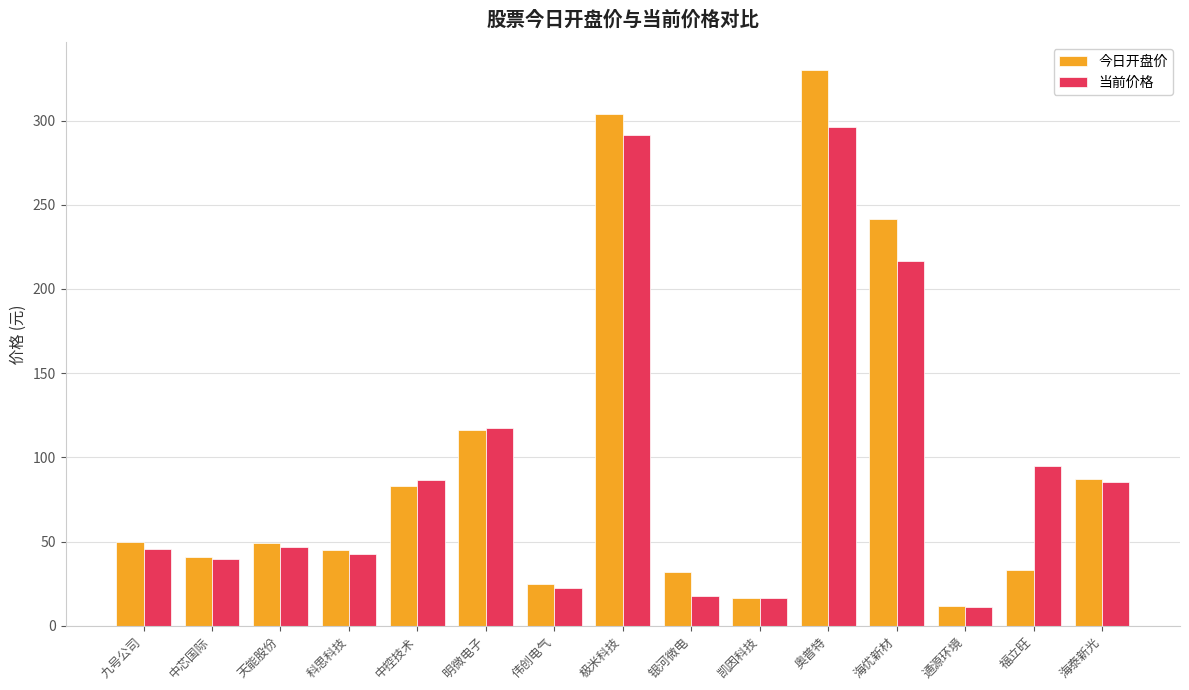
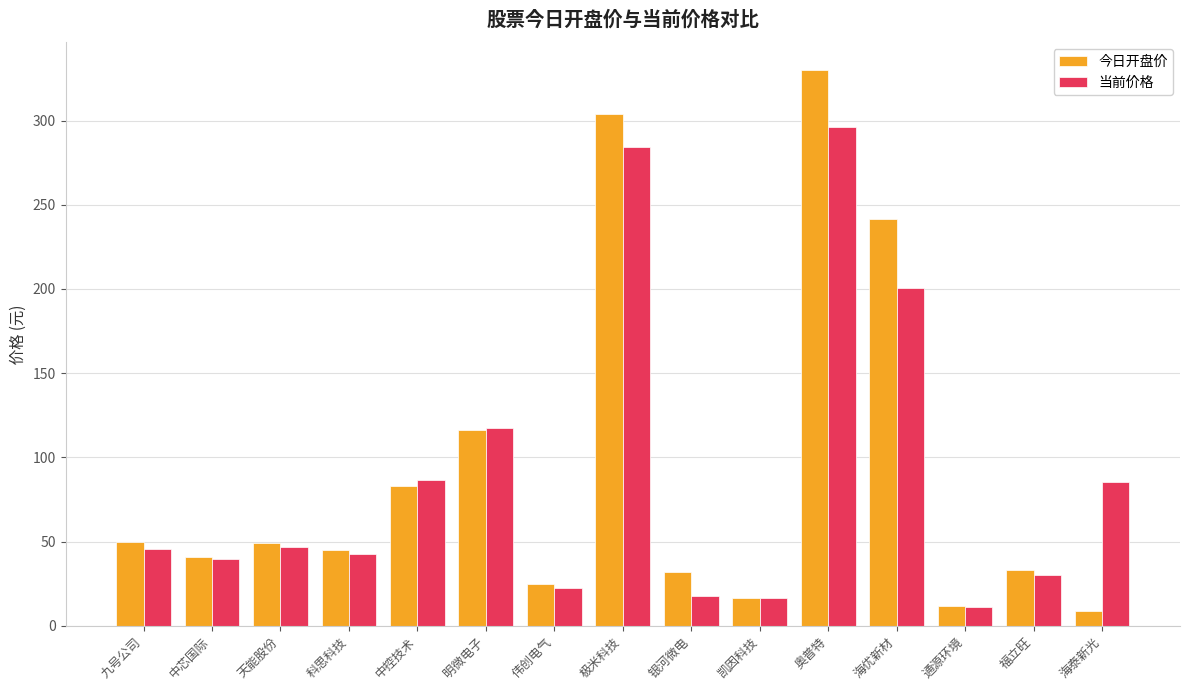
  {
    "今日开盘价": {
      "九号公司": 50,
      "中芯国际": 41,
      "天能股份": 49,
      "科思科技": 45,
      "中控技术": 83,
      "明微电子": 116,
      "伟创电气": 25,
      "极米科技": 304,
      "银河微电": 32,
      "凯因科技": 17,
      "奥普特": 330,
      "海优新材": 241,
      "通源环境": 12,
      "福立旺": 33,
-     "海泰新光": 87
+     "海泰新光": 9
    },
    "当前价格": {
      "九号公司": 46,
      "中芯国际": 40,
      "天能股份": 47,
      "科思科技": 43,
      "中控技术": 87,
      "明微电子": 117,
      "伟创电气": 23,
-     "极米科技": 292,
+     "极米科技": 285,
      "银河微电": 17,
      "凯因科技": 16,
      "奥普特": 296,
-     "海优新材": 216,
+     "海优新材": 201,
      "通源环境": 11,
-     "福立旺": 95,
+     "福立旺": 30,
      "海泰新光": 85
    }
  }
